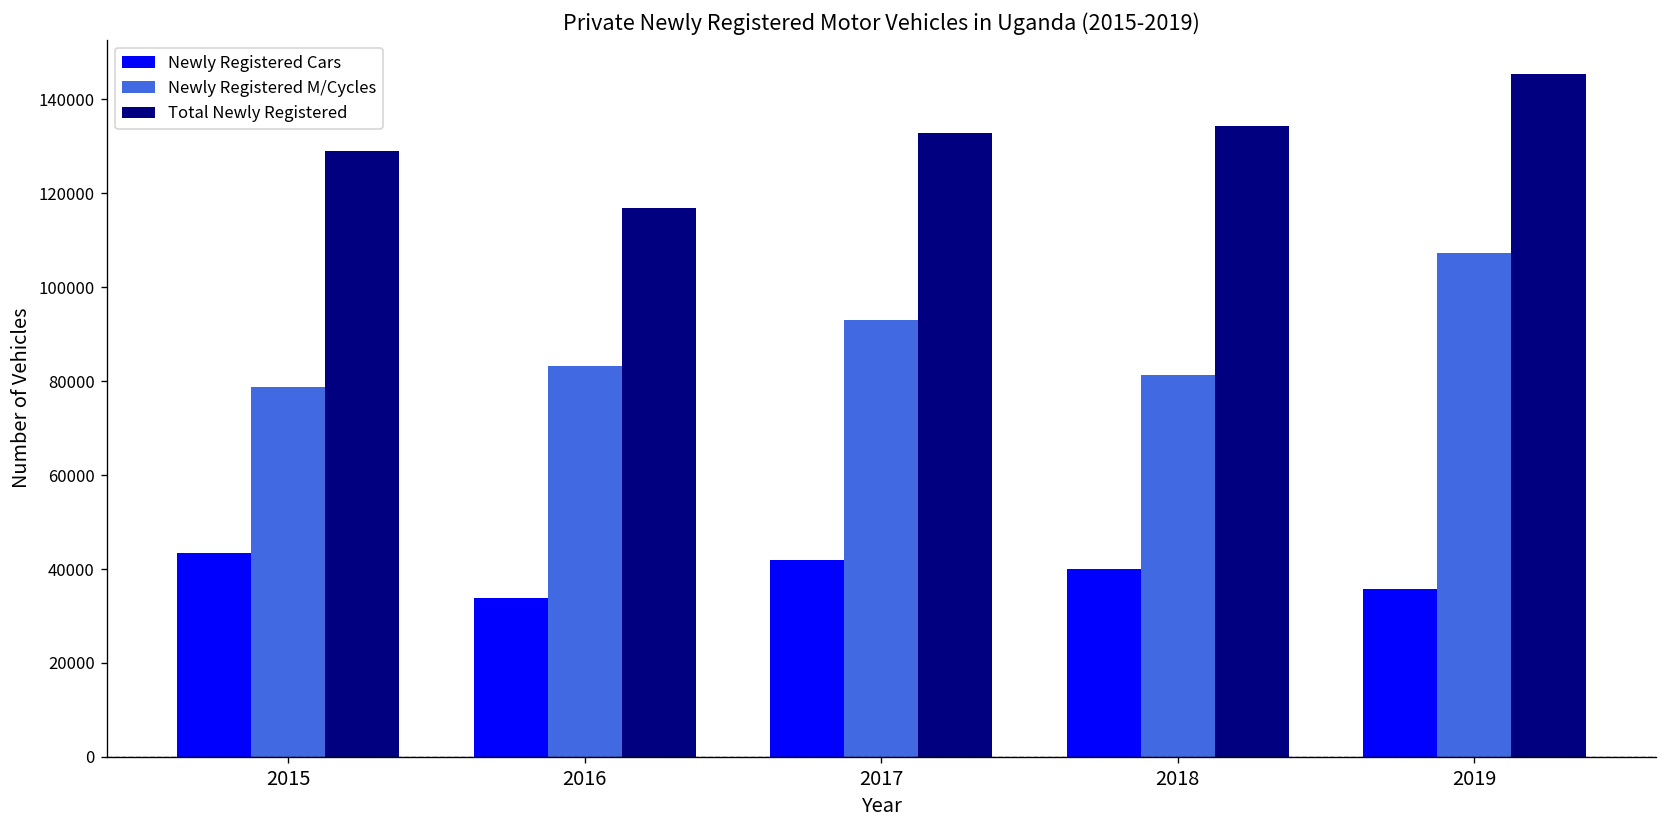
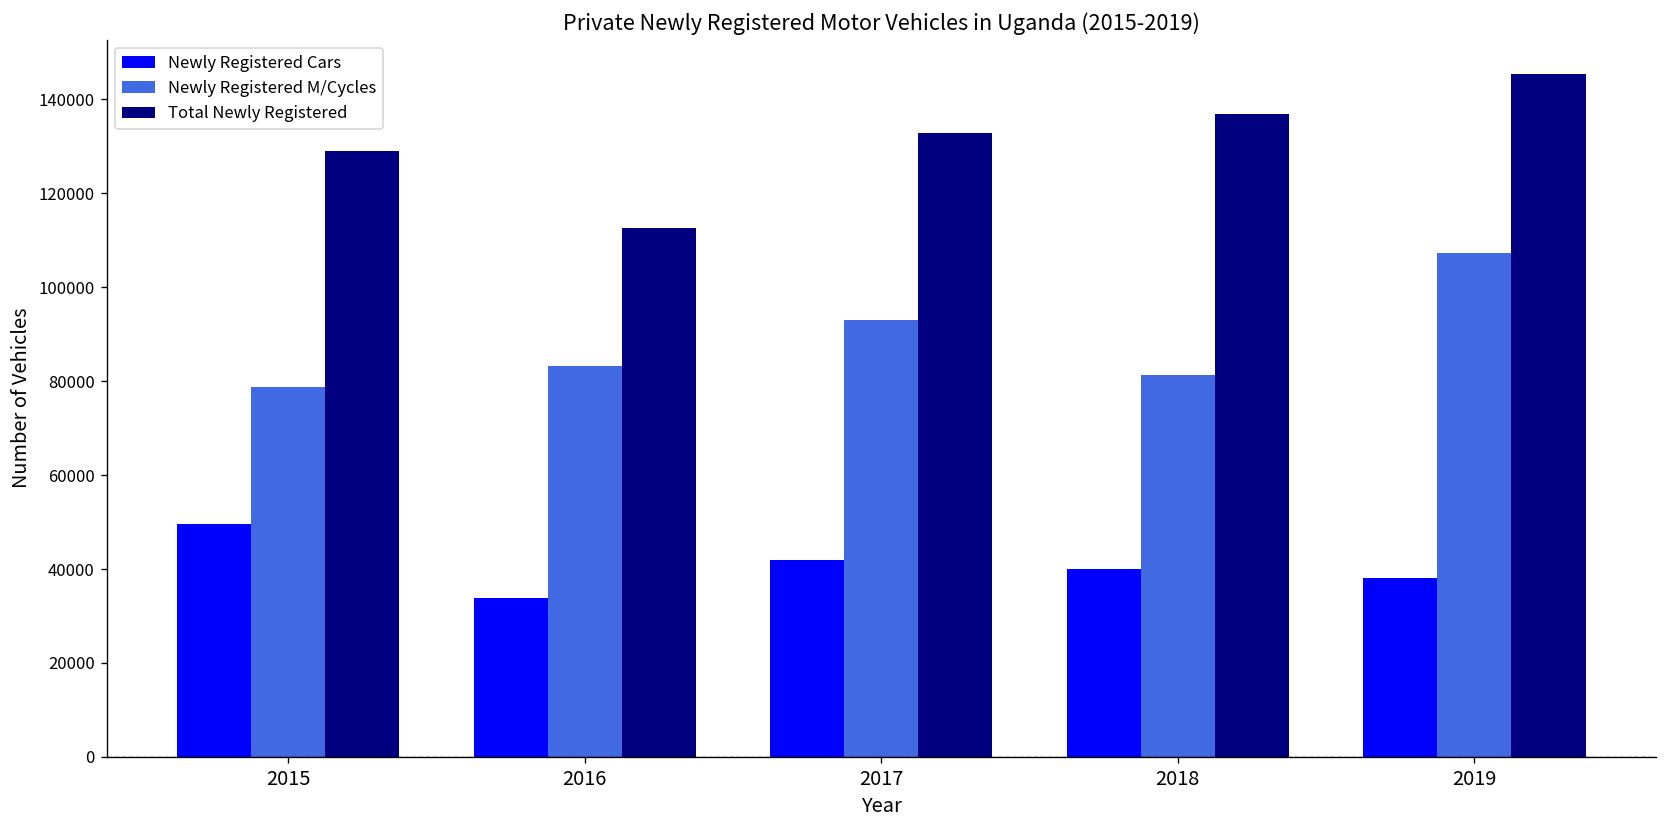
  {
    "Newly Registered Cars": {
-     "2015": 43000,
+     "2015": 50000,
      "2016": 34000,
      "2017": 42000,
      "2018": 40000,
-     "2019": 36000
+     "2019": 38000
    },
    "Newly Registered M/Cycles": {
      "2015": 79000,
      "2016": 83000,
      "2017": 93000,
      "2018": 81000,
      "2019": 107000
    },
    "Total Newly Registered": {
      "2015": 129000,
-     "2016": 117000,
+     "2016": 113000,
      "2017": 133000,
-     "2018": 134000,
+     "2018": 137000,
      "2019": 145000
    }
  }
